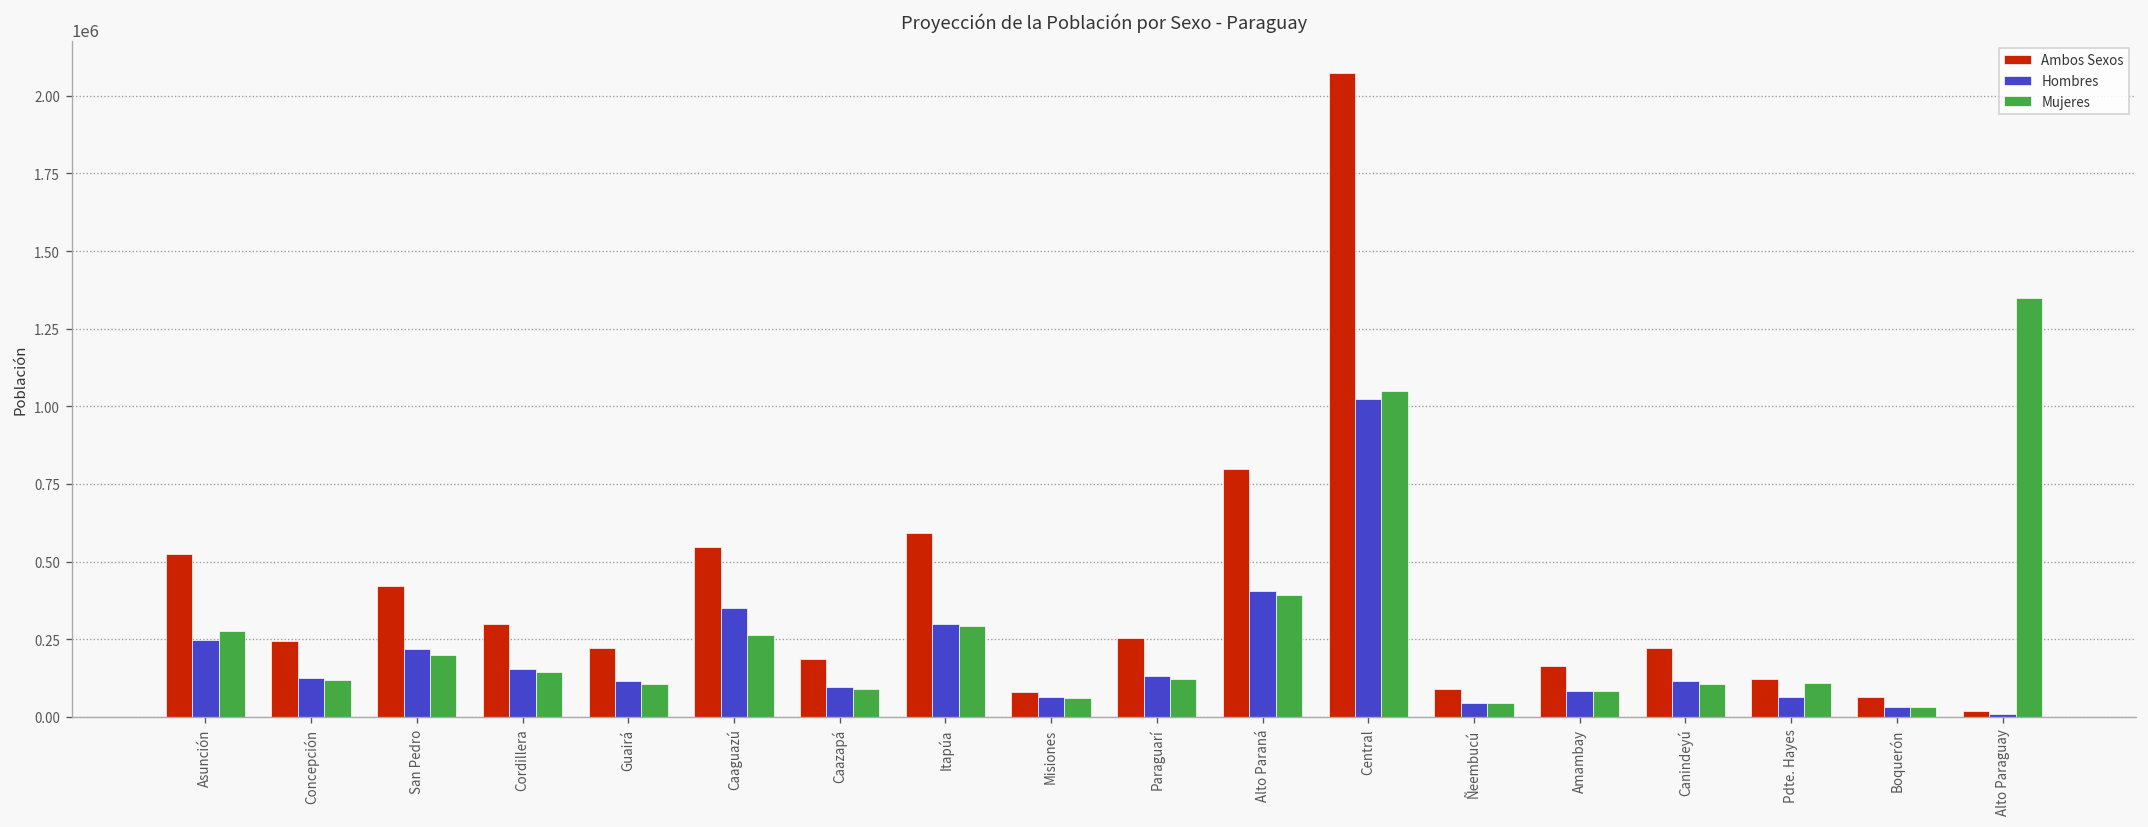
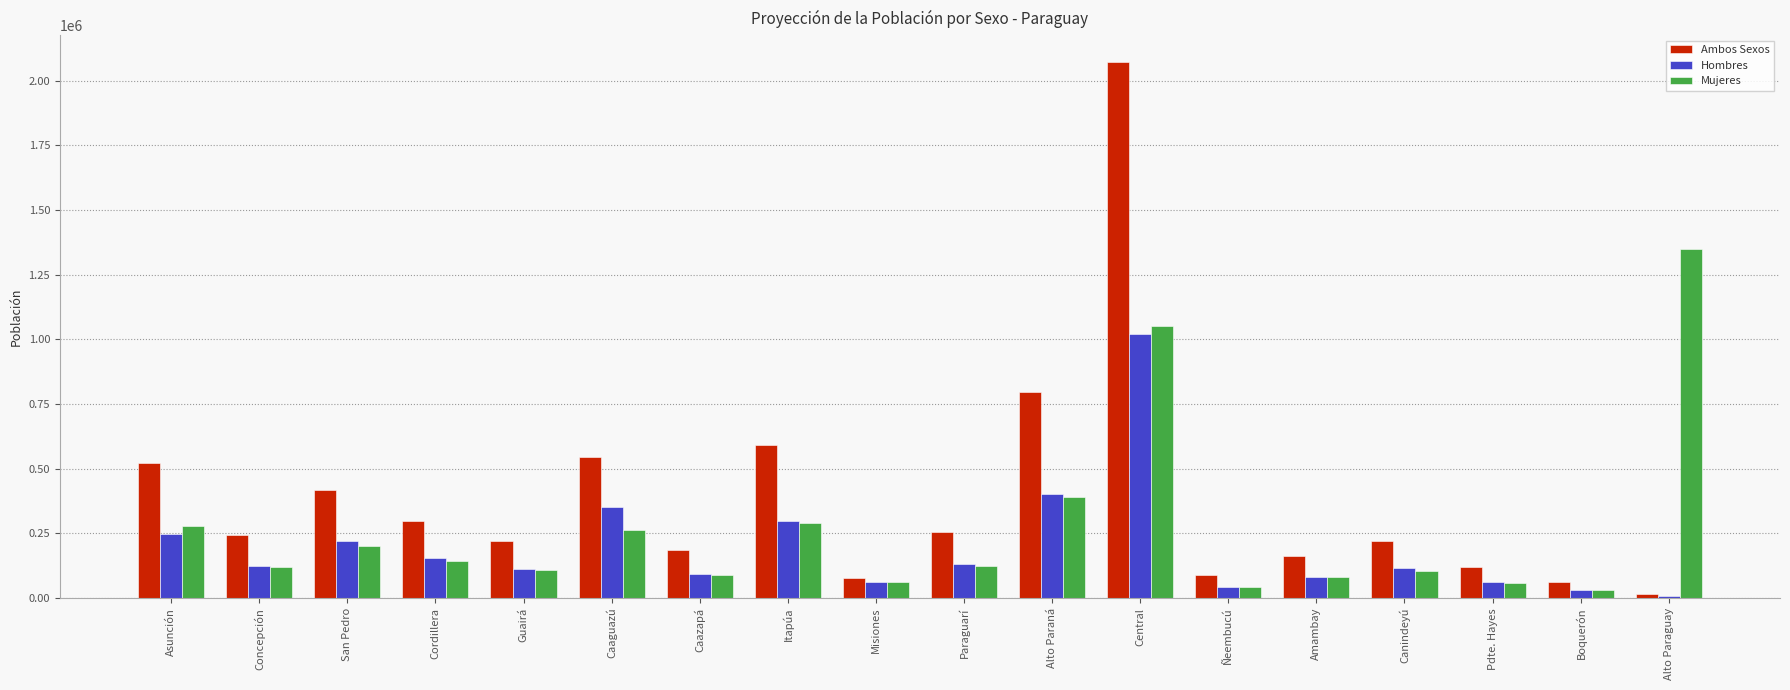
  {
    "Ambos Sexos": {
      "Asunción": 520000,
      "Concepción": 240000,
      "San Pedro": 420000,
      "Cordillera": 300000,
      "Guairá": 220000,
      "Caaguazú": 550000,
      "Caazapá": 180000,
      "Itapúa": 590000,
      "Misiones": 80000,
      "Paraguarí": 250000,
      "Alto Paraná": 800000,
      "Central": 2070000,
      "Ñeembucú": 90000,
      "Amambay": 160000,
      "Canindeyú": 220000,
      "Pdte. Hayes": 120000,
      "Boquerón": 60000,
      "Alto Paraguay": 20000
    },
    "Hombres": {
      "Asunción": 250000,
      "Concepción": 130000,
      "San Pedro": 220000,
      "Cordillera": 160000,
      "Guairá": 110000,
      "Caaguazú": 350000,
      "Caazapá": 90000,
      "Itapúa": 300000,
      "Misiones": 60000,
      "Paraguarí": 130000,
      "Alto Paraná": 400000,
      "Central": 1020000,
      "Ñeembucú": 40000,
      "Amambay": 80000,
      "Canindeyú": 120000,
      "Pdte. Hayes": 60000,
      "Boquerón": 30000
    },
    "Mujeres": {
      "Asunción": 280000,
      "Concepción": 120000,
      "San Pedro": 200000,
      "Cordillera": 140000,
      "Guairá": 110000,
      "Caaguazú": 260000,
      "Caazapá": 90000,
      "Itapúa": 290000,
      "Misiones": 60000,
      "Paraguarí": 120000,
      "Alto Paraná": 390000,
      "Central": 1050000,
      "Ñeembucú": 40000,
      "Amambay": 80000,
      "Canindeyú": 110000,
-     "Pdte. Hayes": 110000,
+     "Pdte. Hayes": 60000,
      "Boquerón": 30000,
      "Alto Paraguay": 1350000
    }
  }
